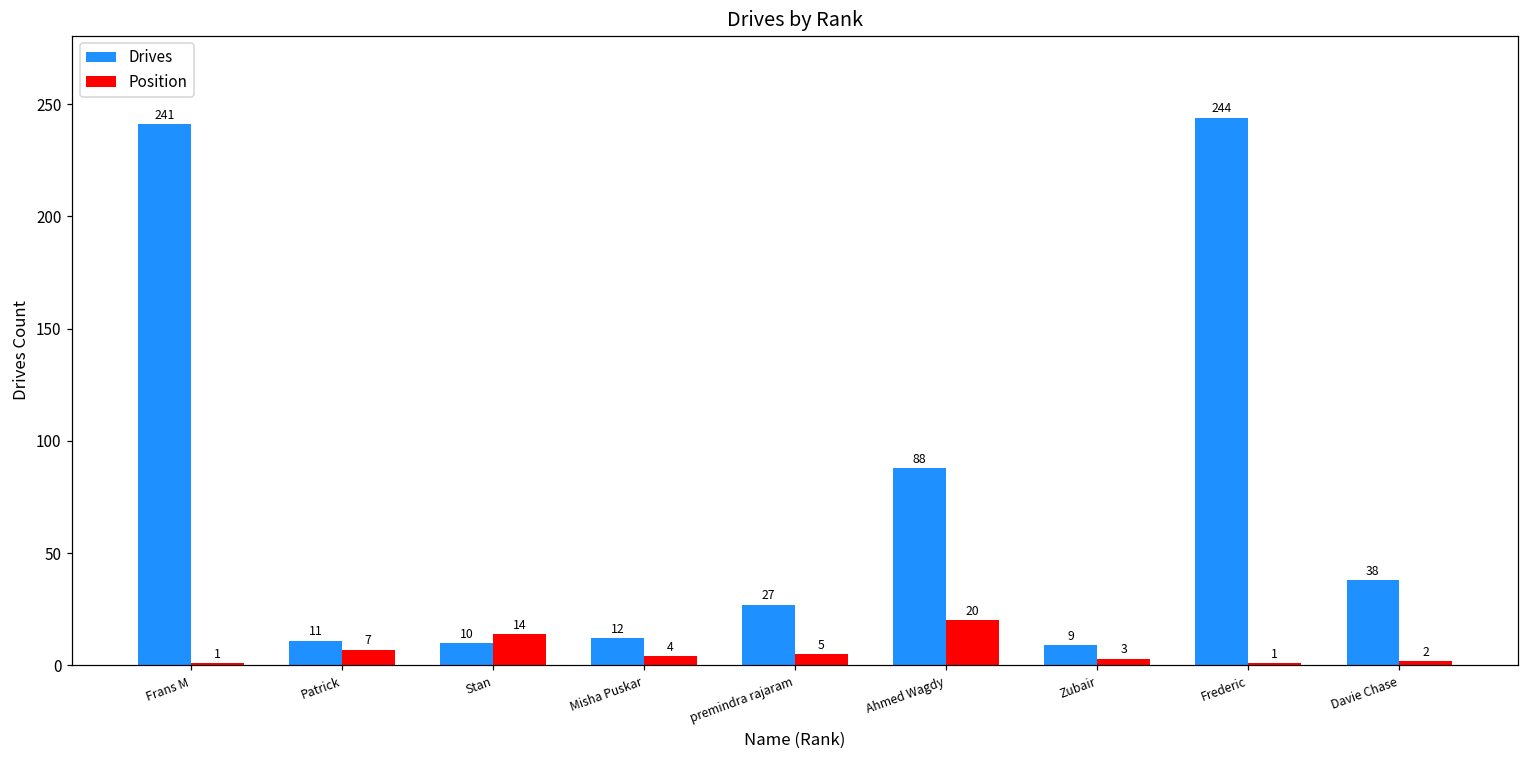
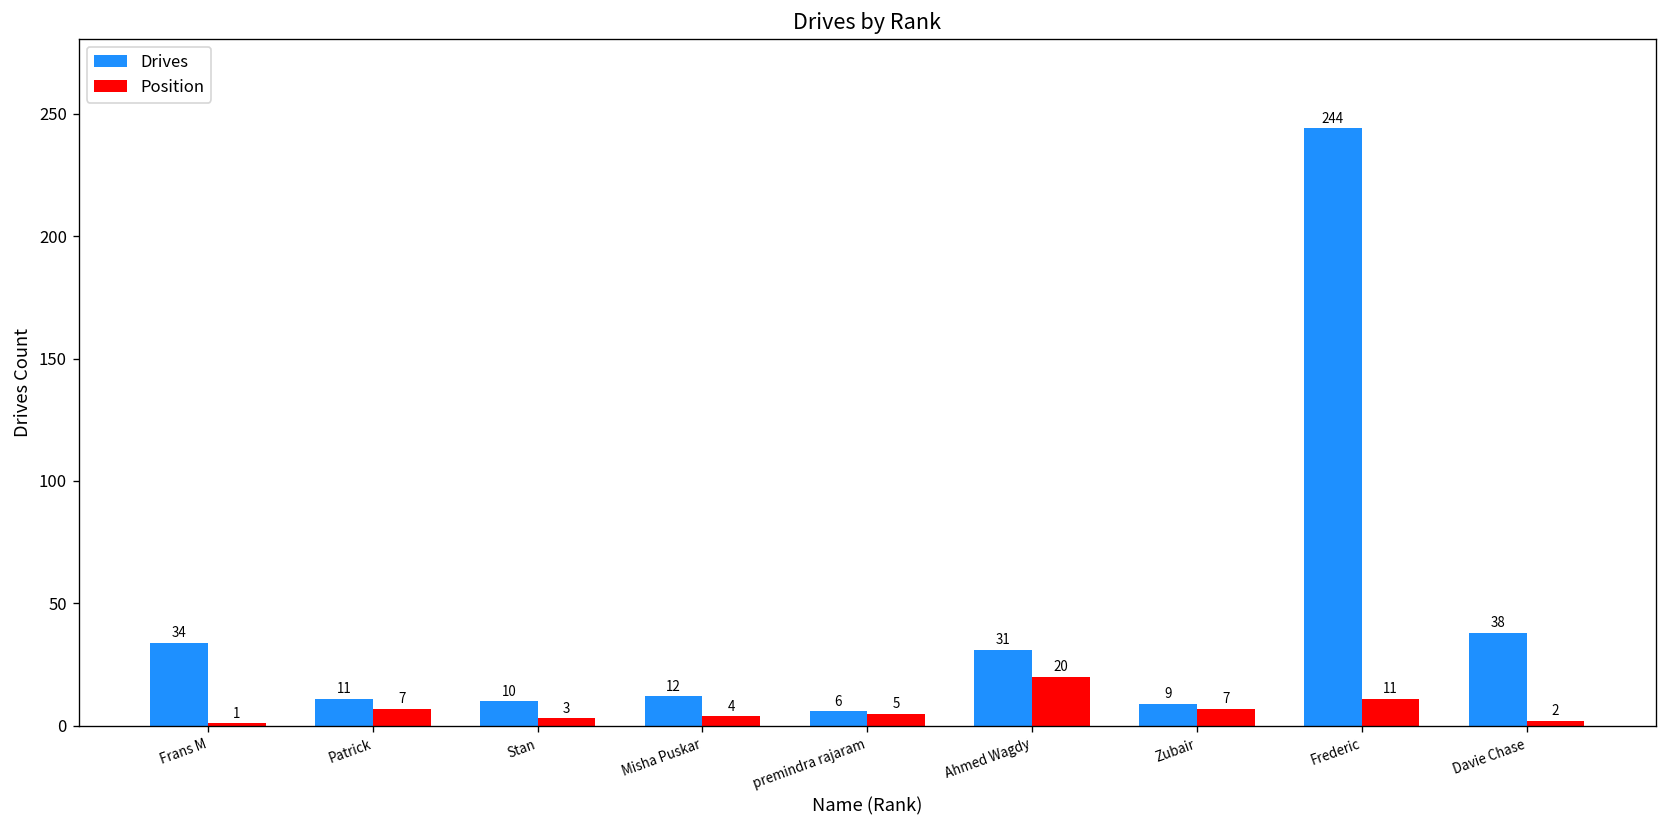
  {
    "Drives": {
-     "Frans M": 241,
+     "Frans M": 34,
      "Patrick": 11,
      "Stan": 10,
      "Misha Puskar": 12,
-     "premindra rajaram": 27,
-     "Ahmed Wagdy": 88,
+     "premindra rajaram": 6,
+     "Ahmed Wagdy": 31,
      "Zubair": 9,
      "Frederic": 244,
      "Davie Chase": 38
    },
    "Position": {
      "Frans M": 1,
      "Patrick": 7,
-     "Stan": 14,
+     "Stan": 3,
      "Misha Puskar": 4,
      "premindra rajaram": 5,
      "Ahmed Wagdy": 20,
-     "Zubair": 3,
-     "Frederic": 1,
+     "Zubair": 7,
+     "Frederic": 11,
      "Davie Chase": 2
    }
  }
